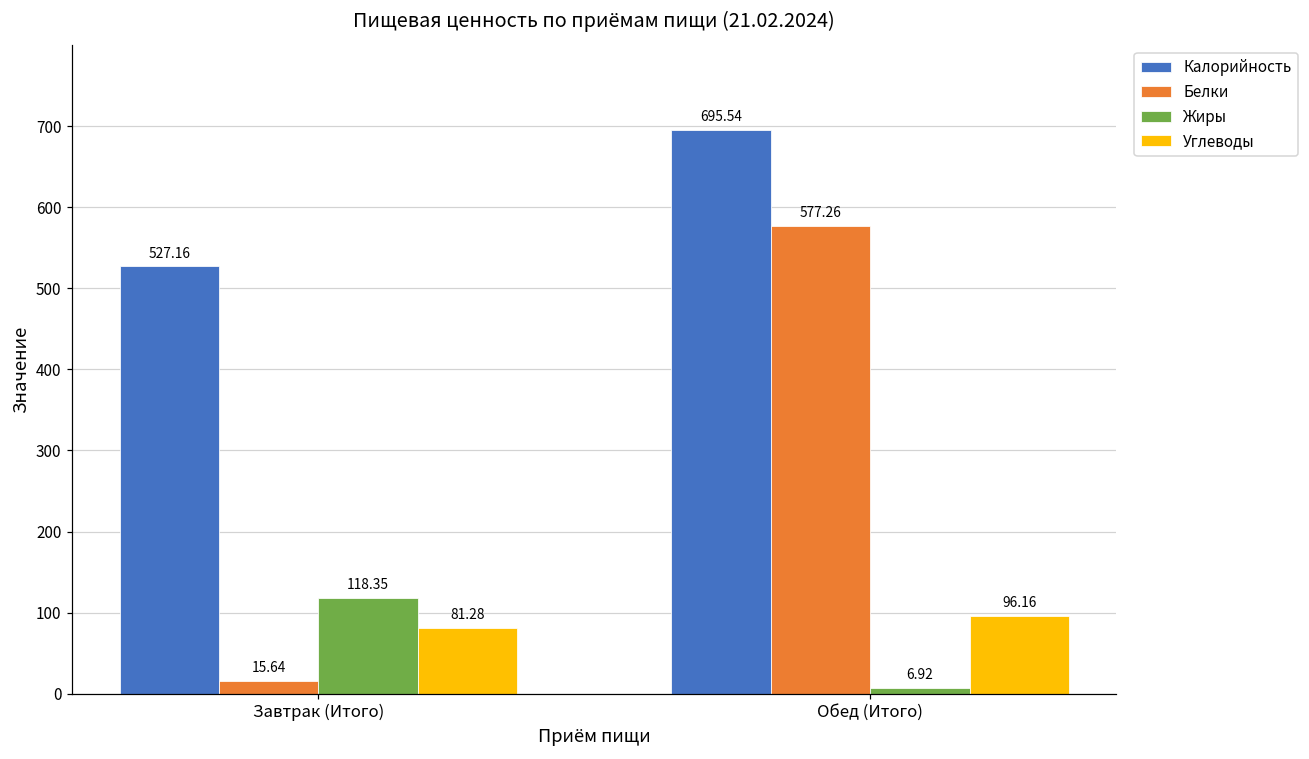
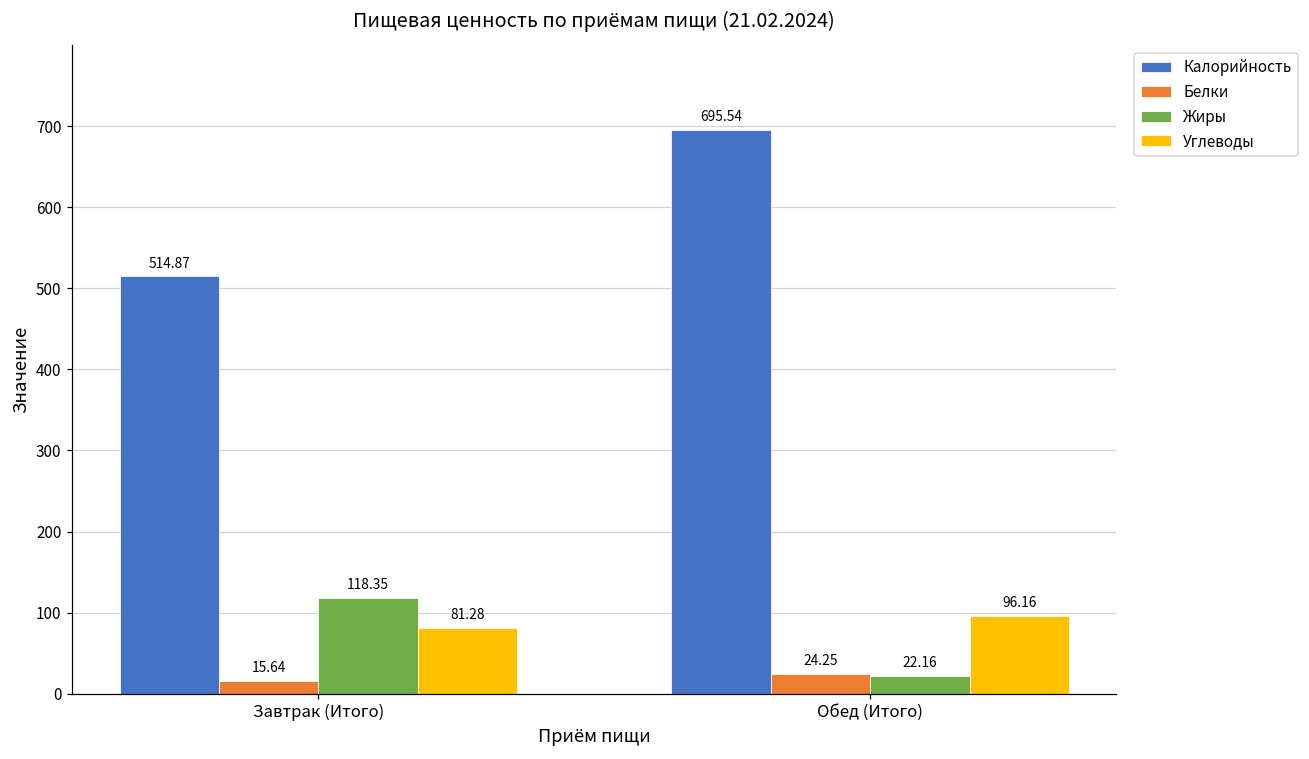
  {
    "Калорийность": {
-     "Завтрак (Итого)": 527.16,
+     "Завтрак (Итого)": 514.87,
      "Обед (Итого)": 695.54
    },
    "Белки": {
      "Завтрак (Итого)": 15.64,
-     "Обед (Итого)": 577.26
+     "Обед (Итого)": 24.25
    },
    "Жиры": {
      "Завтрак (Итого)": 118.35,
-     "Обед (Итого)": 6.92
+     "Обед (Итого)": 22.16
    },
    "Углеводы": {
      "Завтрак (Итого)": 81.28,
      "Обед (Итого)": 96.16
    }
  }
